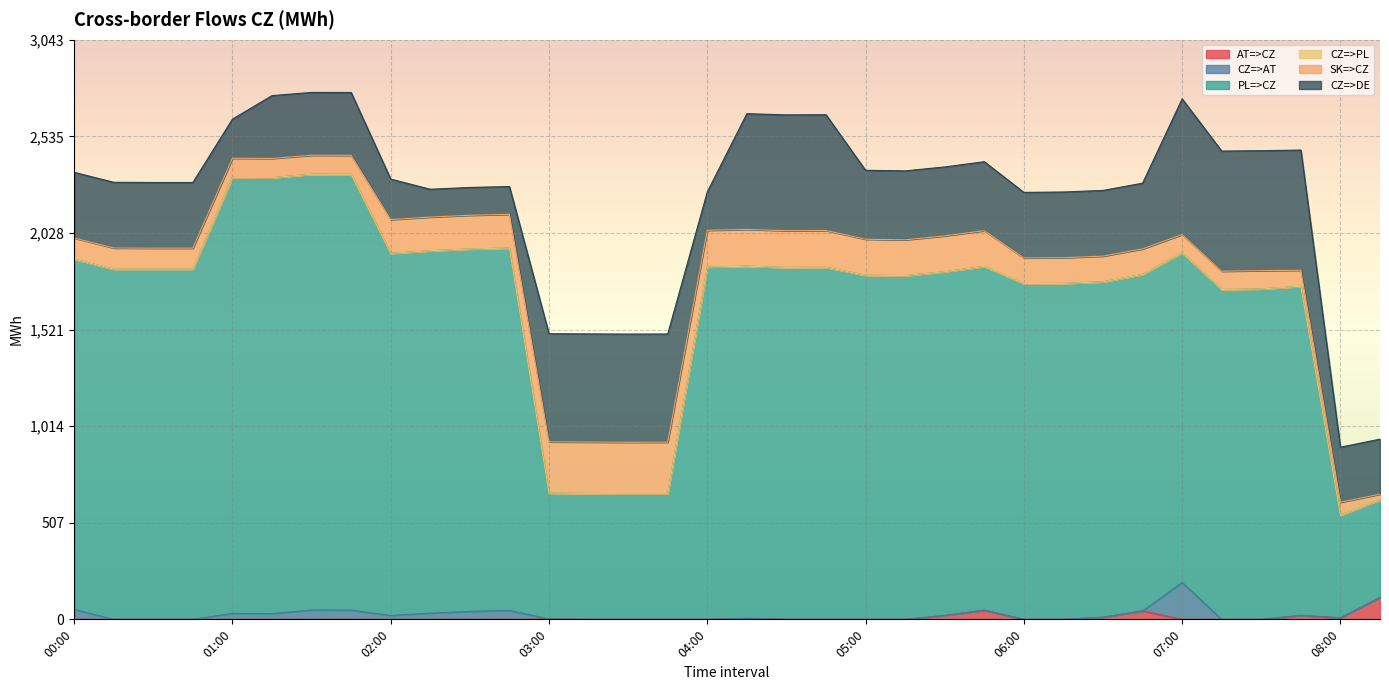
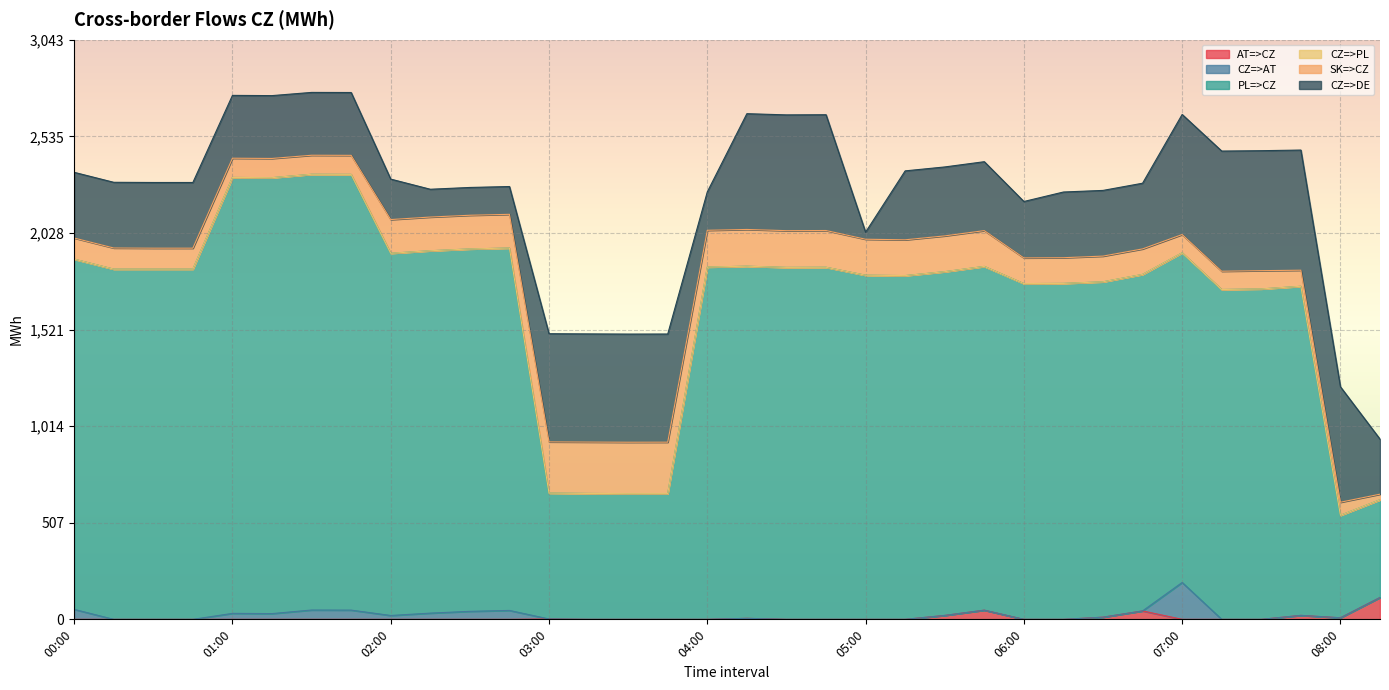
  {
    "AT=>CZ": {
      "00:00": 0,
      "01:00": 0,
      "02:00": 0,
      "07:00": 0
    },
    "CZ=>AT": {
      "00:00": 50,
      "01:00": 30,
      "02:00": 20,
      "07:00": 190
    },
    "CZ=>DE": {
      "00:00": 350,
-     "01:00": 210,
+     "01:00": 330,
      "02:00": 210,
      "03:00": 570,
      "04:00": 200,
-     "05:00": 360,
-     "06:00": 340,
-     "07:00": 710,
-     "08:00": 290
+     "05:00": 40,
+     "06:00": 300,
+     "07:00": 630,
+     "08:00": 610
    }
  }
